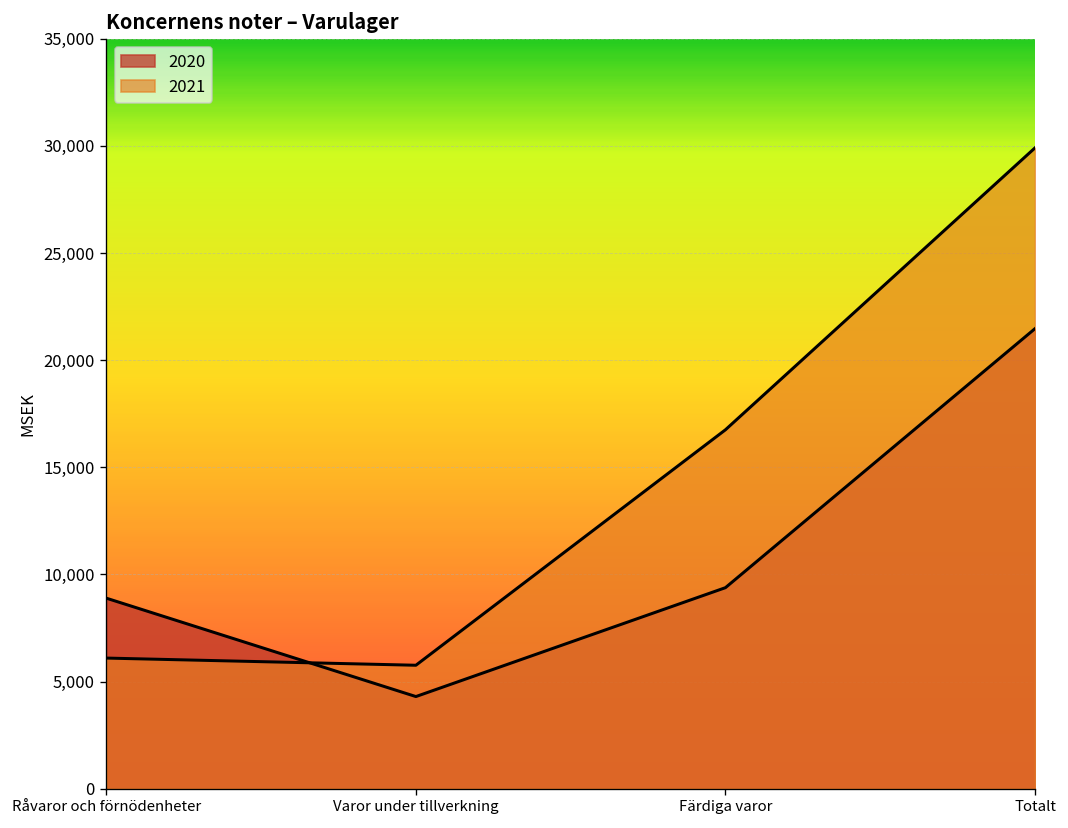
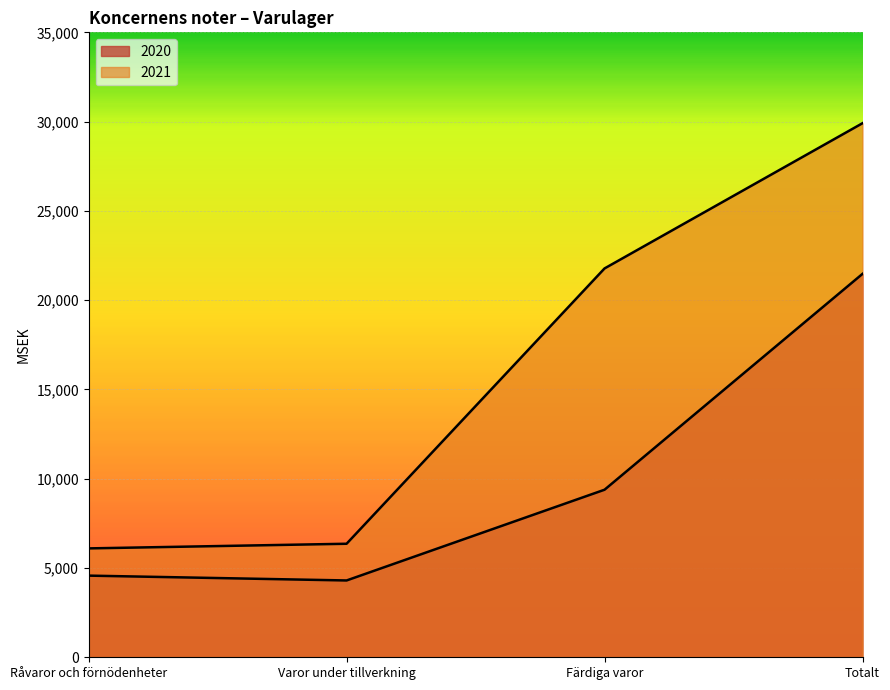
  {
    "2020": {
-     "Råvaror och förnödenheter": "8,900",
+     "Råvaror och förnödenheter": "4,600",
      "Varor under tillverkning": "4,300",
      "Färdiga varor": "9,400",
      "Totalt": "21,500"
    },
    "2021": {
      "Råvaror och förnödenheter": "6,100",
-     "Varor under tillverkning": "5,800",
-     "Färdiga varor": "16,800",
+     "Varor under tillverkning": "6,400",
+     "Färdiga varor": "21,800",
      "Totalt": "29,900"
    }
  }
